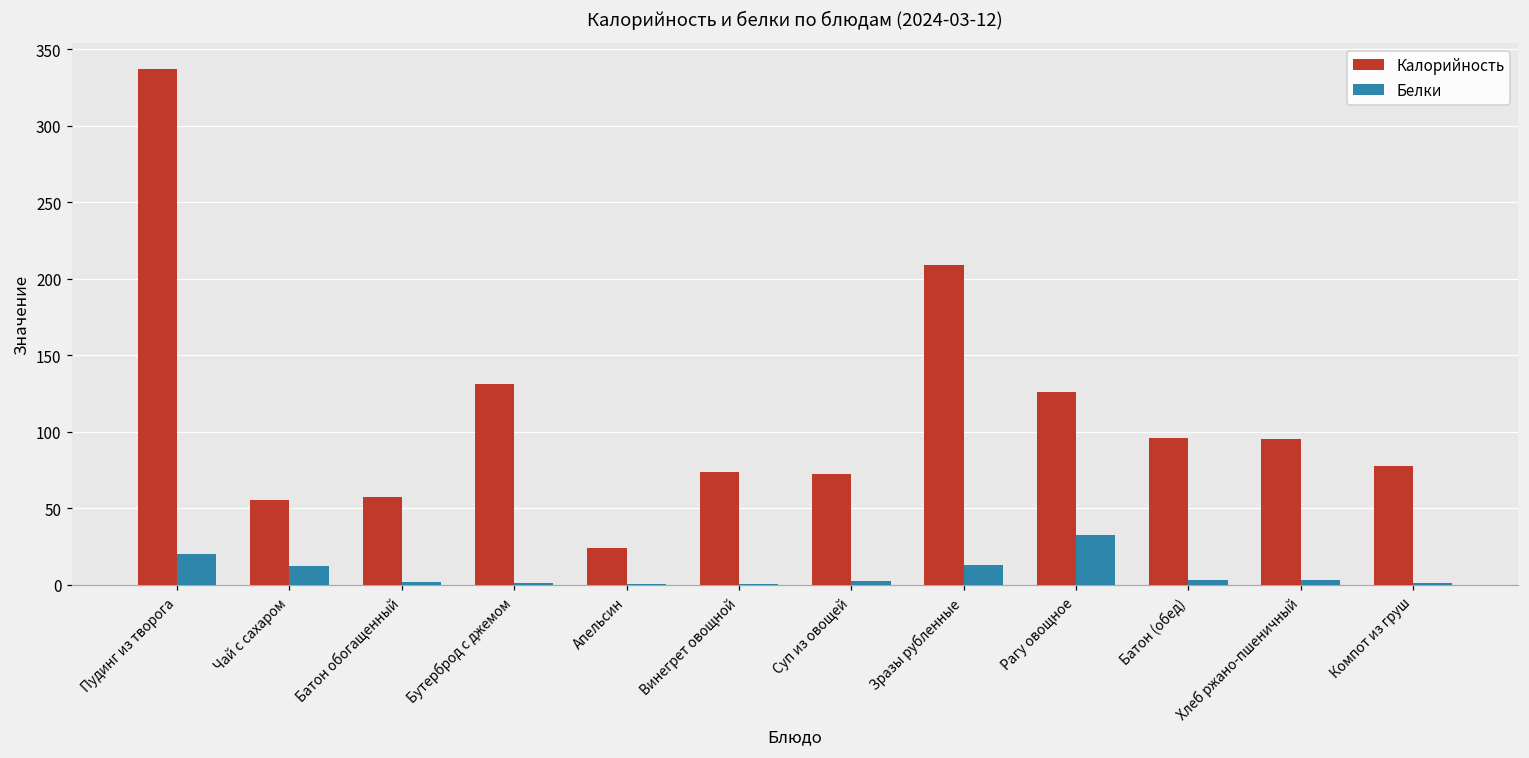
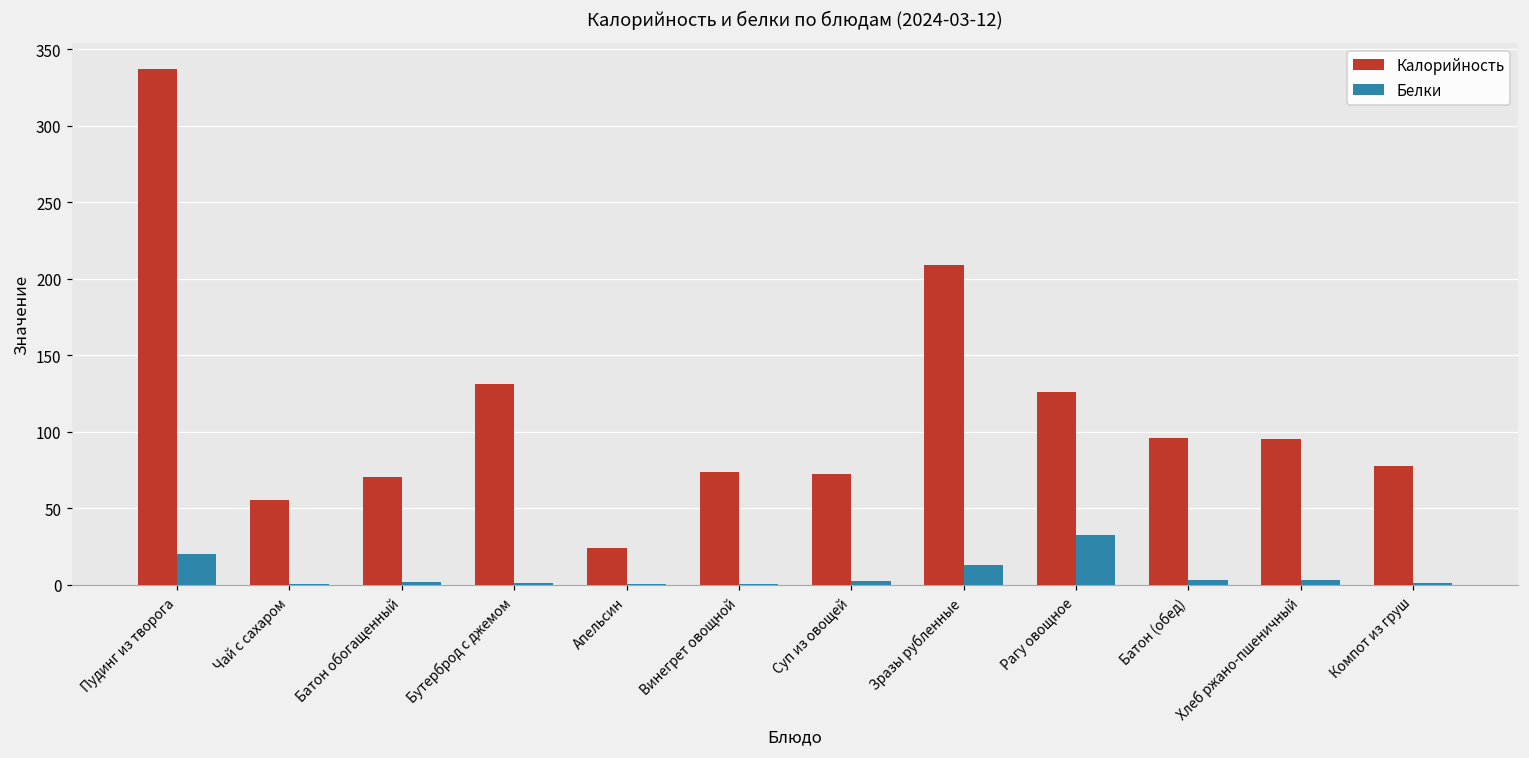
  {
    "Калорийность": {
      "Пудинг из творога": 337,
      "Чай с сахаром": 55,
-     "Батон обогащенный": 57,
+     "Батон обогащенный": 70,
      "Бутерброд с джемом": 132,
      "Апельсин": 24,
      "Винегрет овощной": 74,
      "Суп из овощей": 72,
      "Зразы рубленные": 209,
      "Рагу овощное": 126,
      "Батон (обед)": 96,
      "Хлеб ржано-пшеничный": 95,
      "Компот из груш": 78
    },
    "Белки": {
      "Пудинг из творога": 20,
-     "Чай с сахаром": 12,
+     "Чай с сахаром": 0,
      "Батон обогащенный": 2,
      "Суп из овощей": 2,
      "Зразы рубленные": 13,
      "Рагу овощное": 33,
      "Батон (обед)": 3,
      "Хлеб ржано-пшеничный": 3
    }
  }
